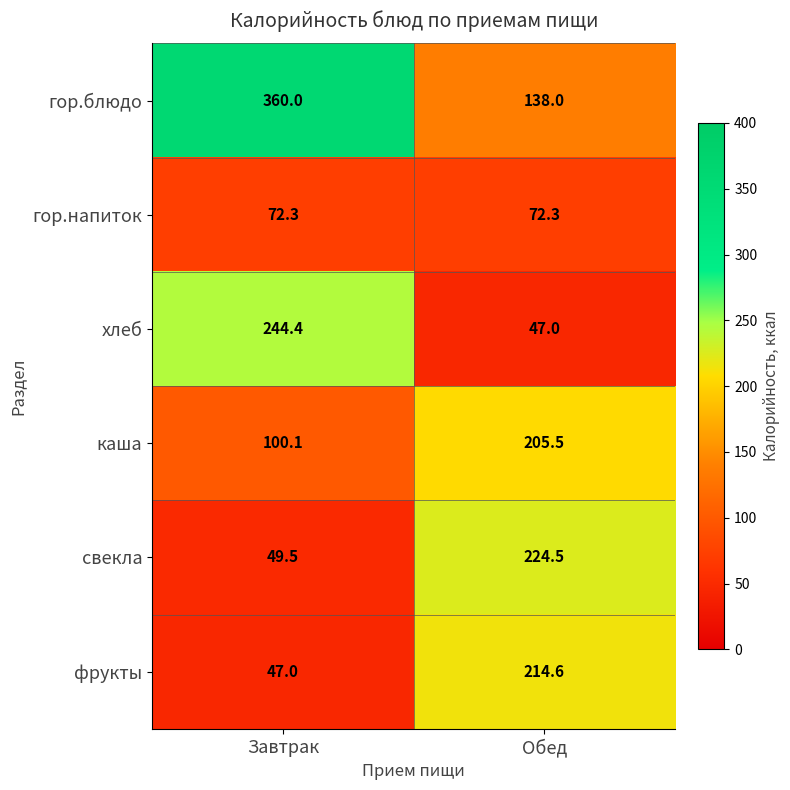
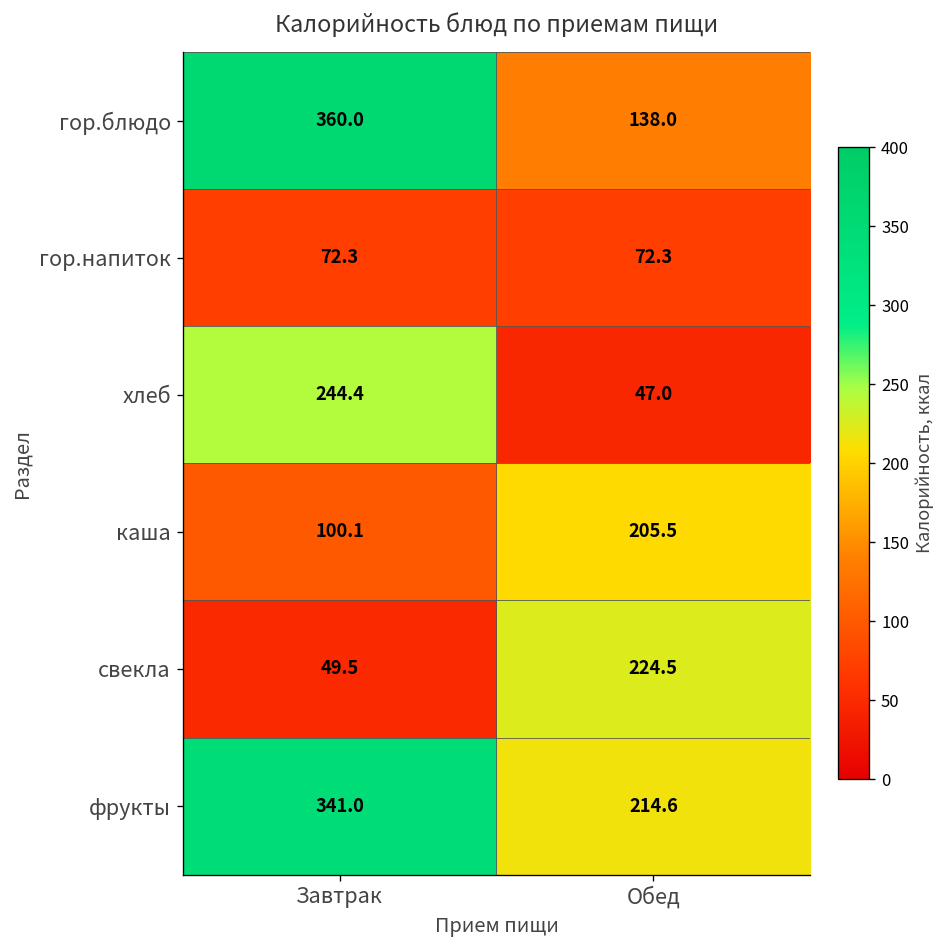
  {
    "гор.блюдо": {
      "Завтрак": 360.0,
      "Обед": 138.0
    },
    "гор.напиток": {
      "Завтрак": 72.3,
      "Обед": 72.3
    },
    "хлеб": {
      "Завтрак": 244.4,
      "Обед": 47.0
    },
    "каша": {
      "Завтрак": 100.1,
      "Обед": 205.5
    },
    "свекла": {
      "Завтрак": 49.5,
      "Обед": 224.5
    },
    "фрукты": {
-     "Завтрак": 47.0,
+     "Завтрак": 341.0,
      "Обед": 214.6
    }
  }
